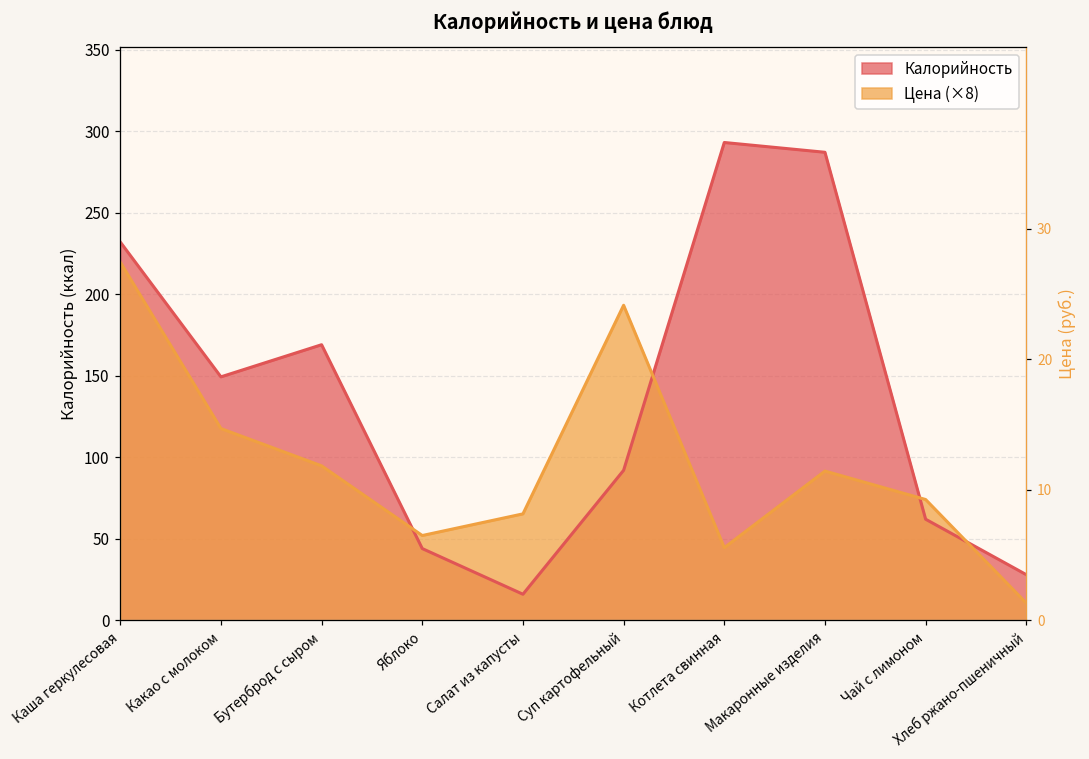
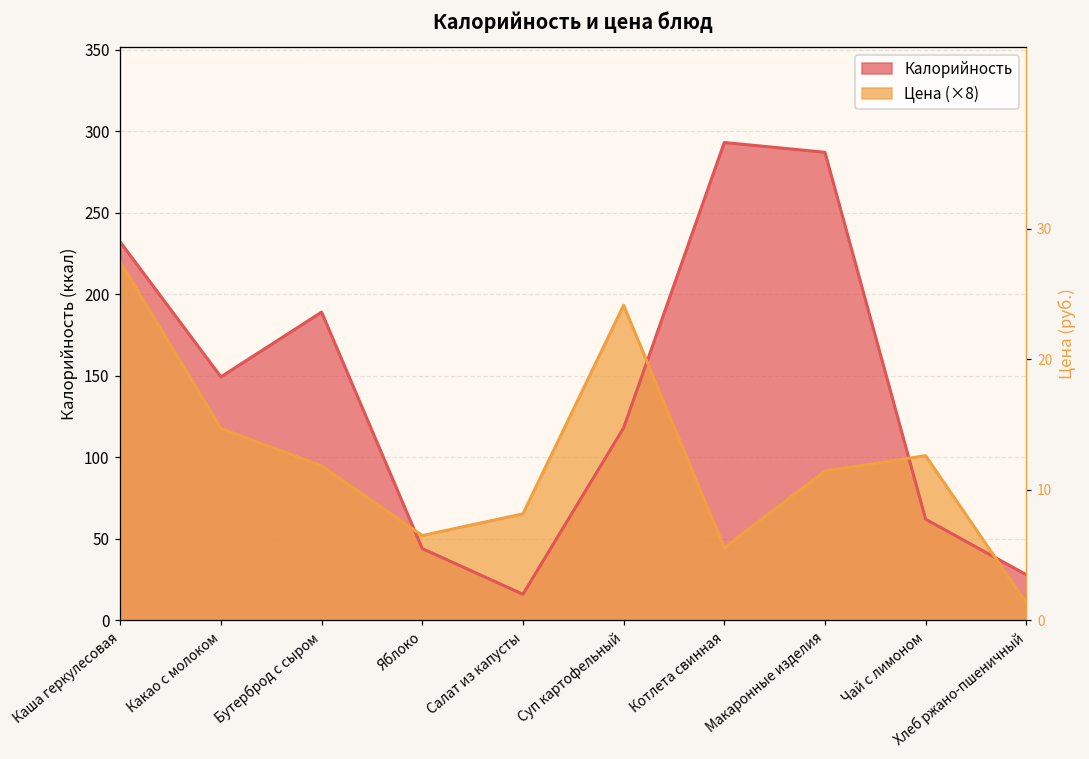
  {
    "Калорийность": {
      "Каша геркулесовая": 232,
      "Какао с молоком": 149,
-     "Бутерброд с сыром": 169,
+     "Бутерброд с сыром": 189,
      "Яблоко": 44,
      "Салат из капусты": 16,
-     "Суп картофельный": 92,
+     "Суп картофельный": 118,
      "Котлета свинная": 293,
      "Макаронные изделия": 287,
      "Чай с лимоном": 62,
      "Хлеб ржано-пшеничный": 28
    },
    "Цена (×8)": {
      "Каша геркулесовая": 220,
      "Какао с молоком": 118,
      "Бутерброд с сыром": 95,
      "Яблоко": 52,
      "Салат из капусты": 65,
      "Суп картофельный": 193,
      "Котлета свинная": 45,
      "Макаронные изделия": 92,
-     "Чай с лимоном": 74,
+     "Чай с лимоном": 101,
      "Хлеб ржано-пшеничный": 11
    }
  }
